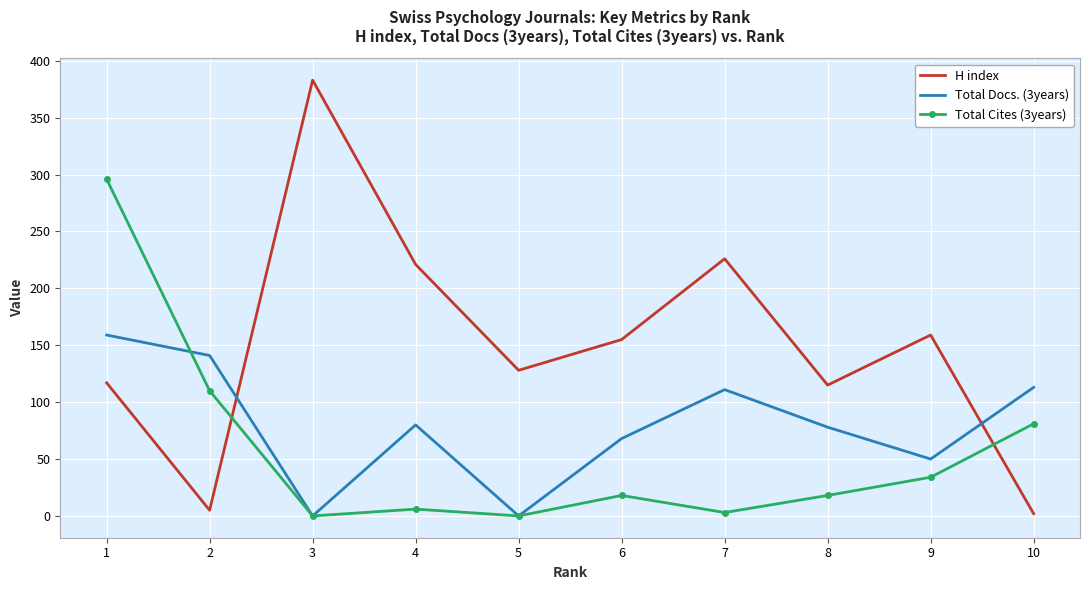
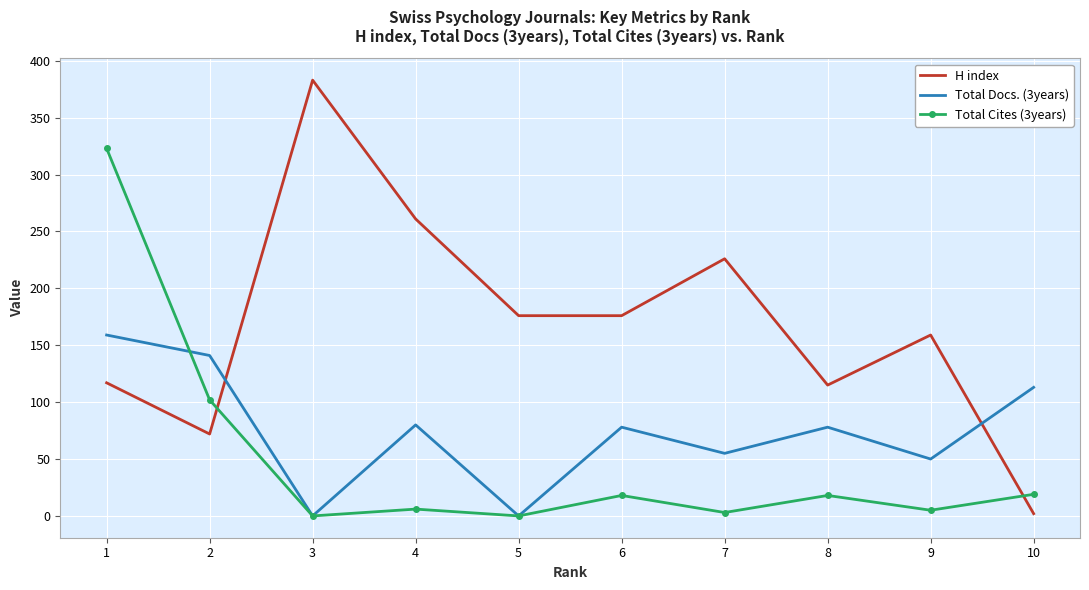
  {
    "H index": {
      "1": 117,
-     "2": 5,
+     "2": 72,
      "3": 383,
-     "4": 221,
-     "5": 128,
-     "6": 155,
+     "4": 261,
+     "5": 176,
+     "6": 176,
      "7": 226,
      "8": 115,
      "9": 159,
      "10": 2
    },
    "Total Docs. (3years)": {
      "1": 159,
      "2": 141,
      "4": 80,
-     "6": 68,
-     "7": 111,
+     "6": 78,
+     "7": 55,
      "8": 78,
      "9": 50,
      "10": 113
    },
    "Total Cites (3years)": {
-     "1": 296,
-     "2": 110,
+     "1": 323,
+     "2": 102,
      "4": 6,
      "6": 18,
      "7": 3,
      "8": 18,
-     "9": 34,
-     "10": 81
+     "9": 5,
+     "10": 19
    }
  }
